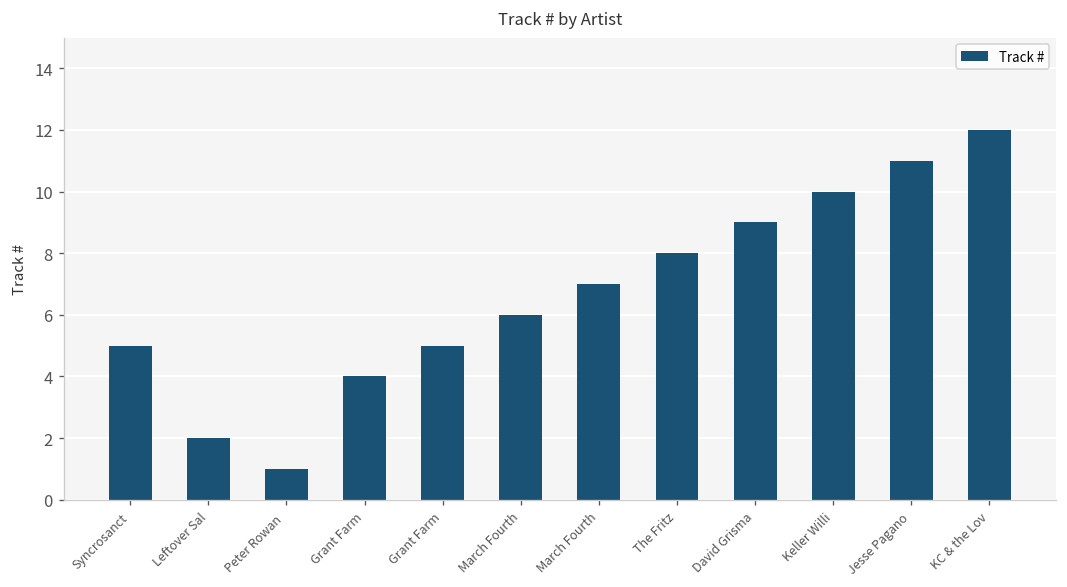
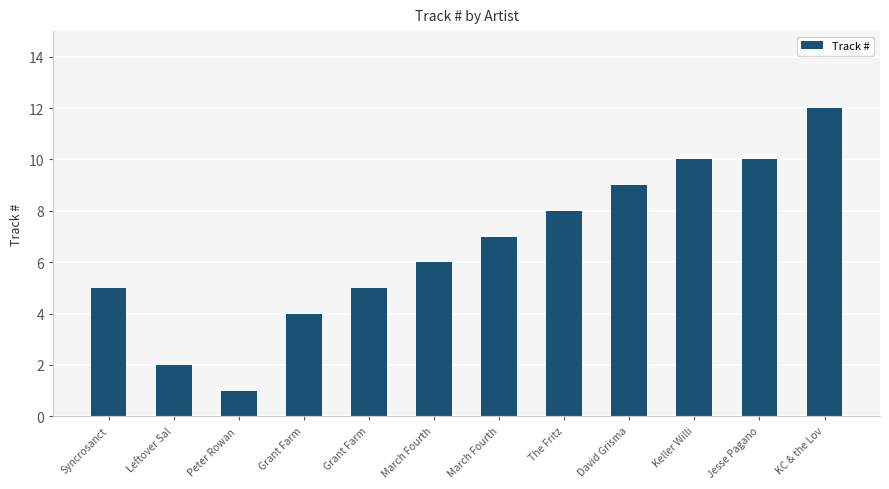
  {
    "Syncrosanct": 5,
    "Leftover Sal": 2,
    "Peter Rowan": 1,
    "The Fritz": 8,
    "David Grisma": 9,
    "Keller Willi": 10,
-   "Jesse Pagano": 11,
+   "Jesse Pagano": 10,
    "KC & the Lov": 12
  }
